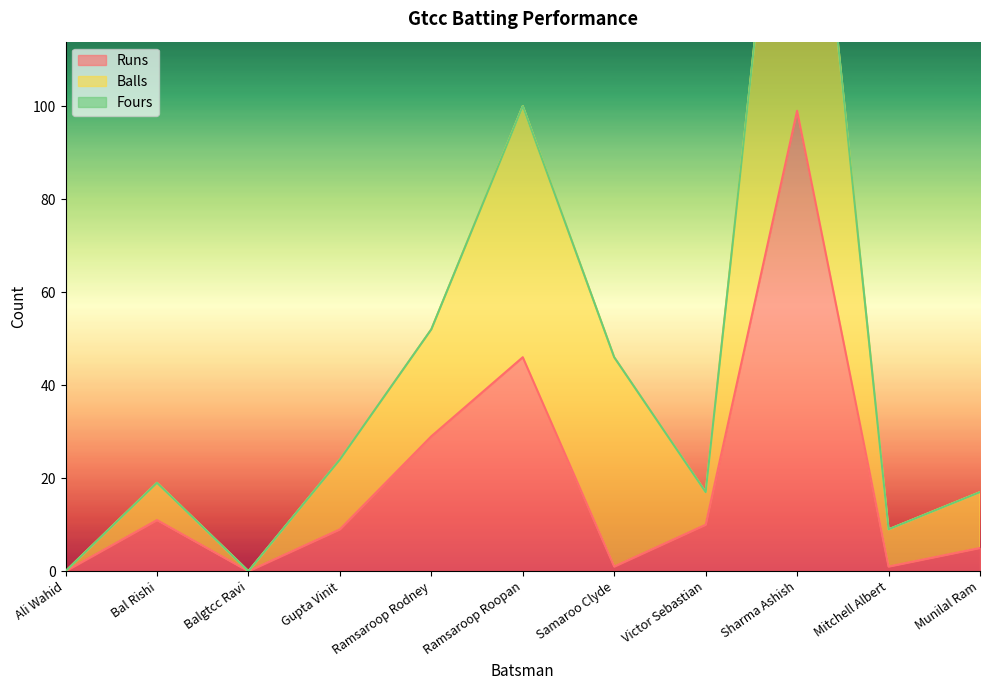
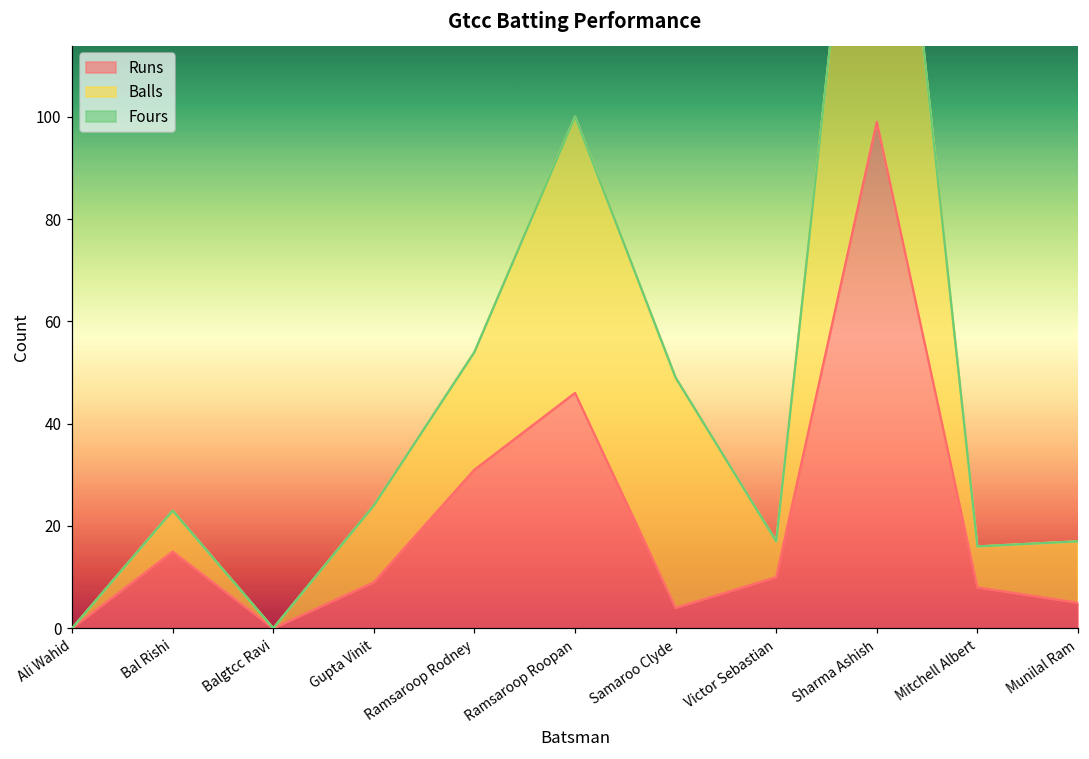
  {
    "Runs": {
-     "Bal Rishi": 11,
+     "Bal Rishi": 15,
      "Gupta Vinit": 9,
-     "Ramsaroop Rodney": 29,
+     "Ramsaroop Rodney": 31,
      "Ramsaroop Roopan": 46,
-     "Samaroo Clyde": 1,
+     "Samaroo Clyde": 4,
      "Victor Sebastian": 10,
      "Sharma Ashish": 99,
-     "Mitchell Albert": 1,
+     "Mitchell Albert": 8,
      "Munilal Ram": 5
    }
  }
